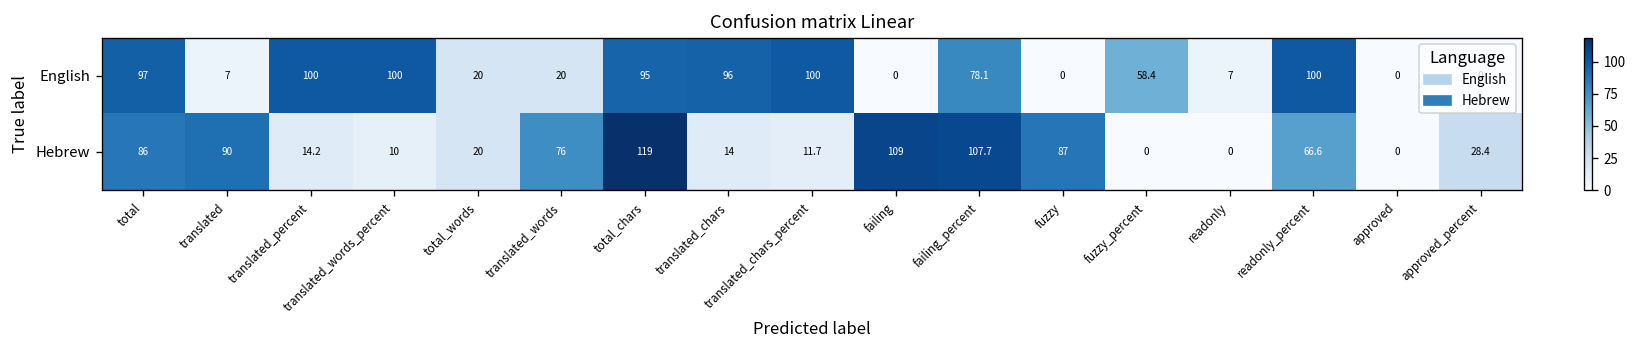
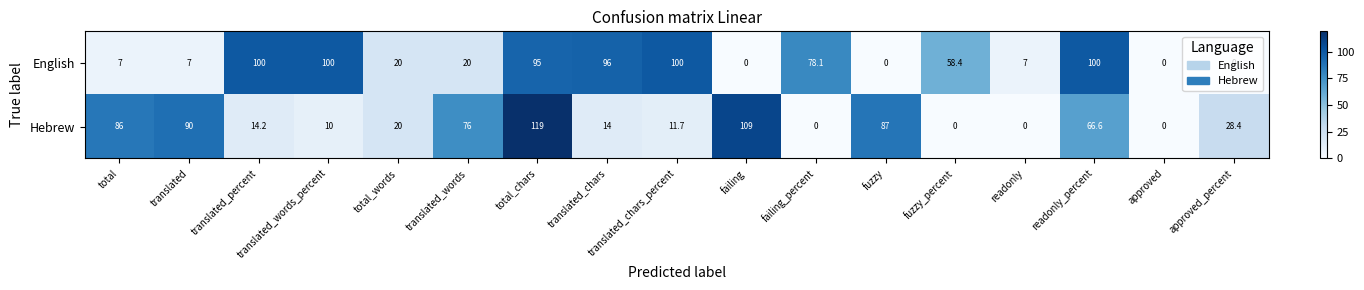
  {
    "English": {
-     "total": 97,
+     "total": 7,
      "translated": 7,
      "translated_percent": 100,
      "translated_words_percent": 100,
      "total_words": 20,
      "translated_words": 20,
      "total_chars": 95,
      "translated_chars": 96,
      "translated_chars_percent": 100,
      "failing": 0,
      "failing_percent": 78.1,
      "fuzzy": 0,
      "fuzzy_percent": 58.4,
      "readonly": 7,
      "readonly_percent": 100,
      "approved": 0
    },
    "Hebrew": {
      "total": 86,
      "translated": 90,
      "translated_percent": 14.2,
      "translated_words_percent": 10,
      "total_words": 20,
      "translated_words": 76,
      "total_chars": 119,
      "translated_chars": 14,
      "translated_chars_percent": 11.7,
      "failing": 109,
-     "failing_percent": 107.7,
+     "failing_percent": 0,
      "fuzzy": 87,
      "fuzzy_percent": 0,
      "readonly": 0,
      "readonly_percent": 66.6,
      "approved": 0,
      "approved_percent": 28.4
    }
  }
